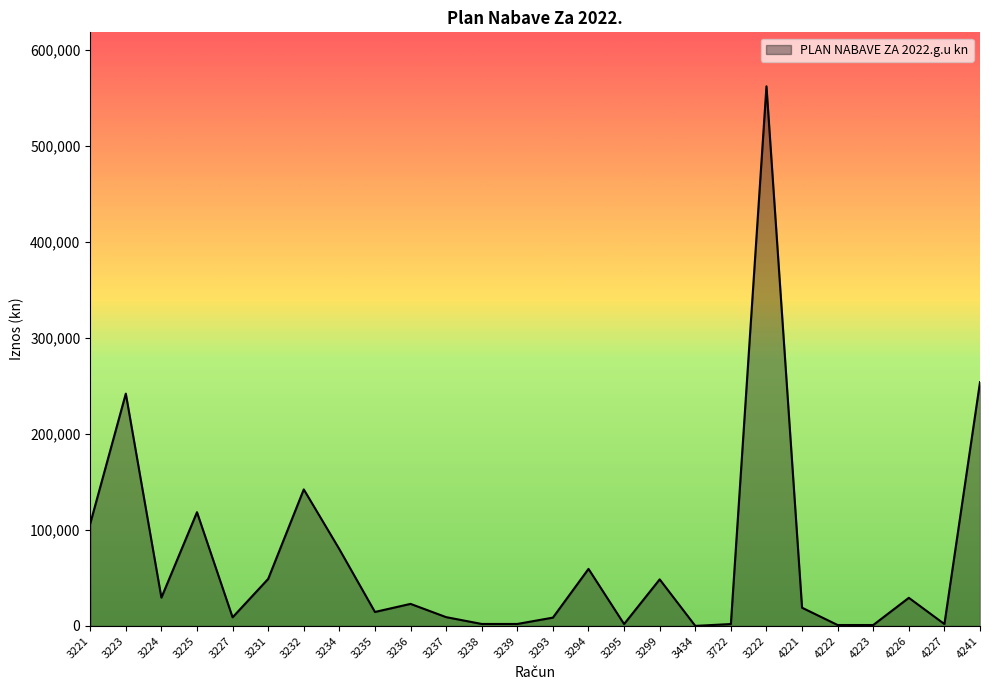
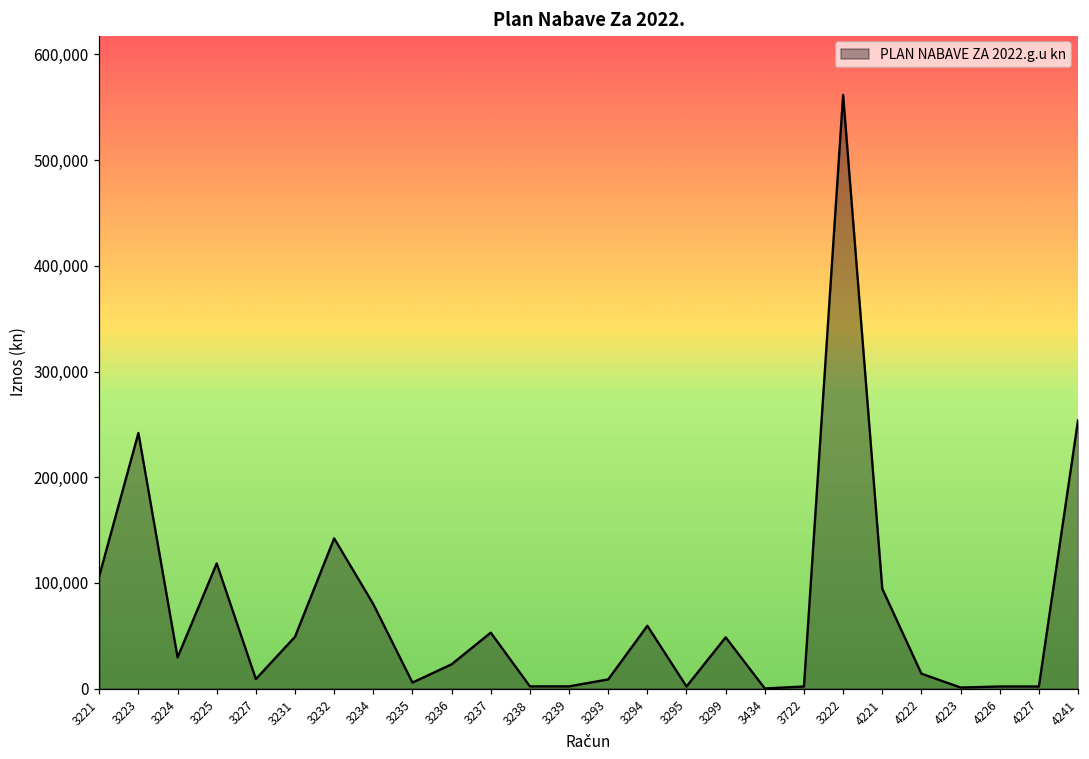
  {
    "3221": "110,000",
    "3223": "240,000",
    "3224": "30,000",
    "3225": "120,000",
    "3227": "10,000",
    "3231": "50,000",
    "3232": "140,000",
    "3234": "80,000",
-   "3235": "15,000",
+   "3235": "6,000",
    "3236": "20,000",
-   "3237": "10,000",
+   "3237": "50,000",
    "3238": "0",
    "3239": "0",
    "3293": "10,000",
    "3294": "60,000",
    "3295": "0",
    "3299": "50,000",
    "3434": "0",
    "3722": "0",
    "3222": "560,000",
-   "4221": "20,000",
-   "4222": "0",
+   "4221": "90,000",
+   "4222": "10,000",
    "4223": "0",
-   "4226": "30,000",
+   "4226": "0",
    "4227": "0",
    "4241": "250,000"
  }
